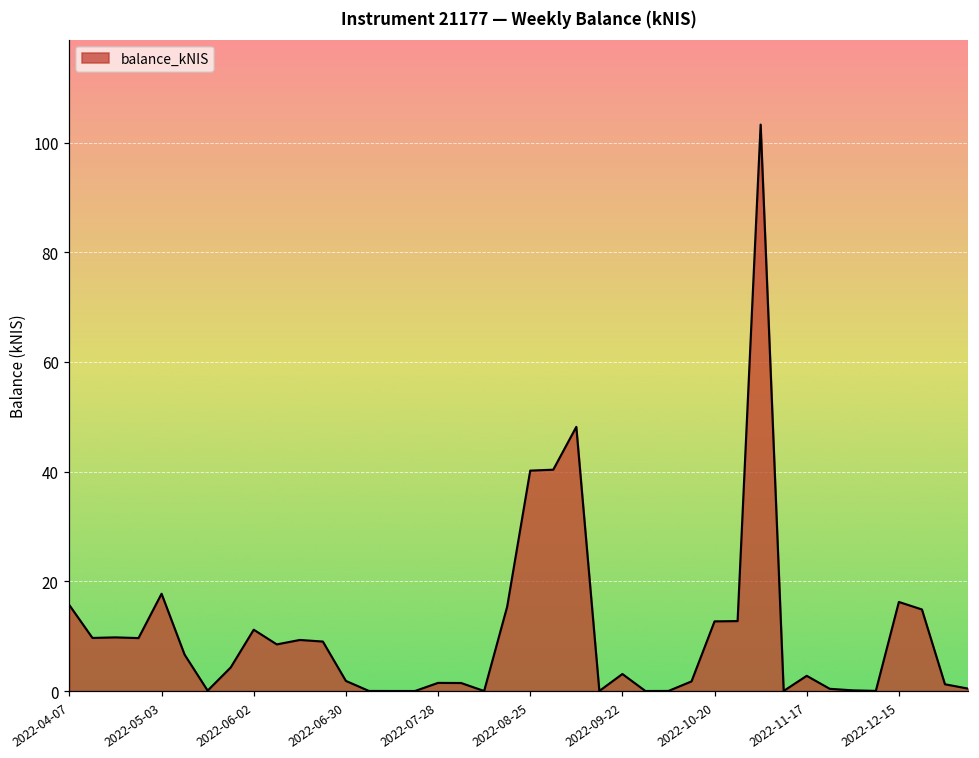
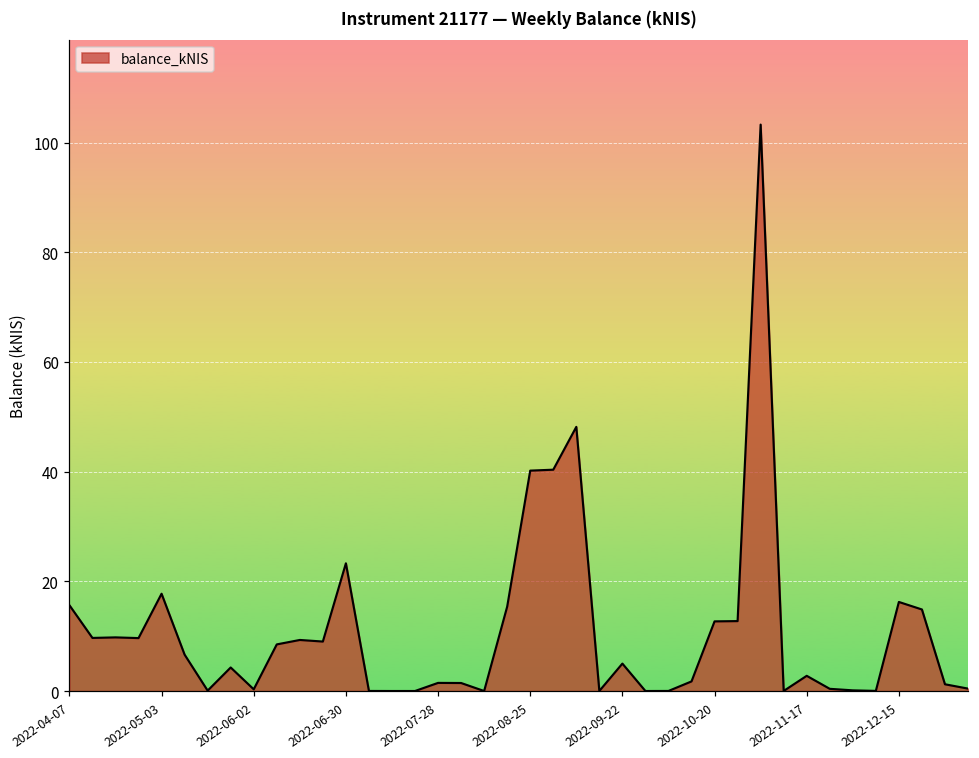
  {
    "2022-04-07": 16,
    "2022-05-03": 18,
-   "2022-06-02": 11,
-   "2022-06-30": 2,
+   "2022-06-02": 0,
+   "2022-06-30": 23,
    "2022-07-28": 1,
    "2022-08-25": 40,
-   "2022-09-22": 3,
+   "2022-09-22": 5,
    "2022-10-20": 13,
    "2022-11-17": 3,
    "2022-12-15": 16
  }
